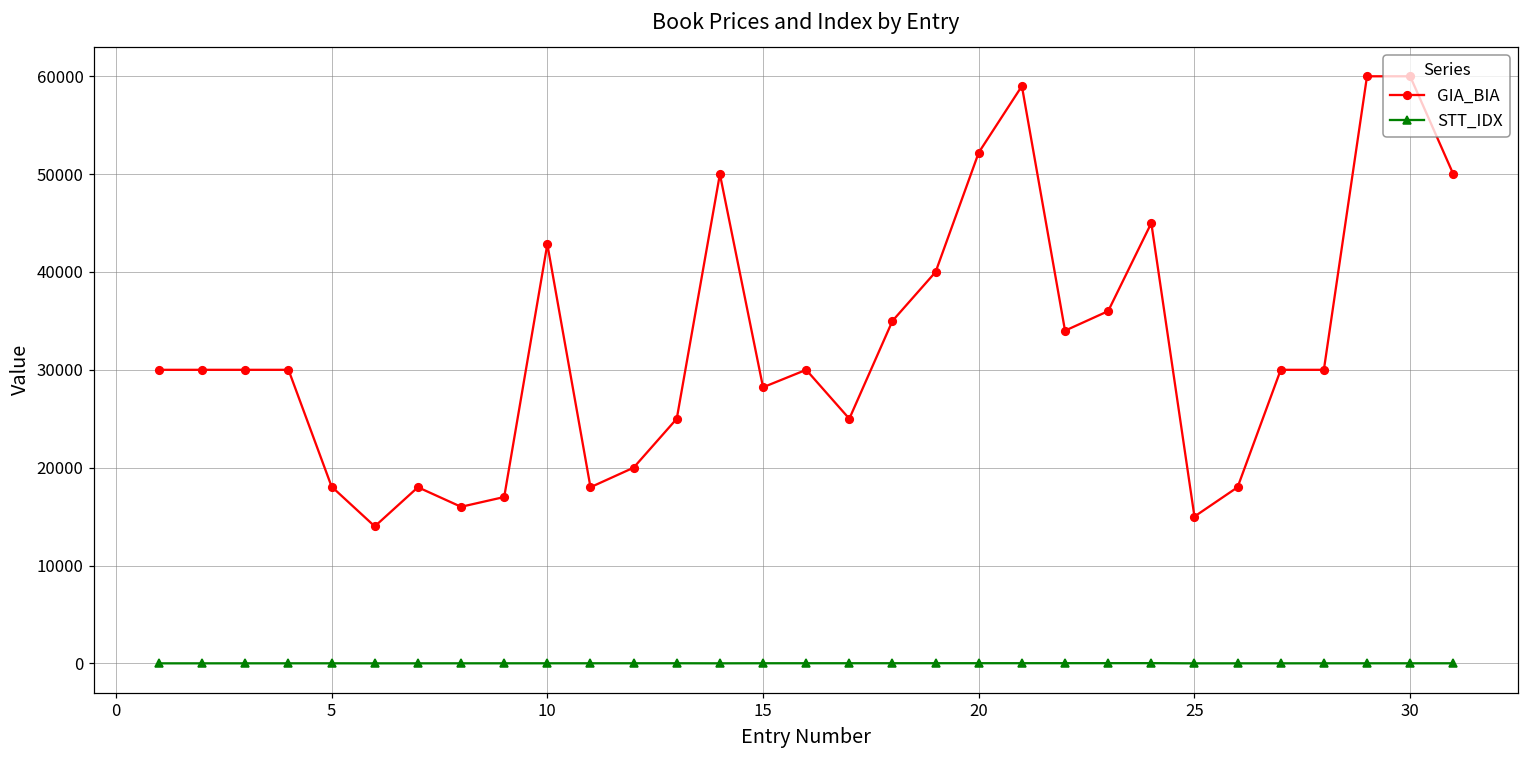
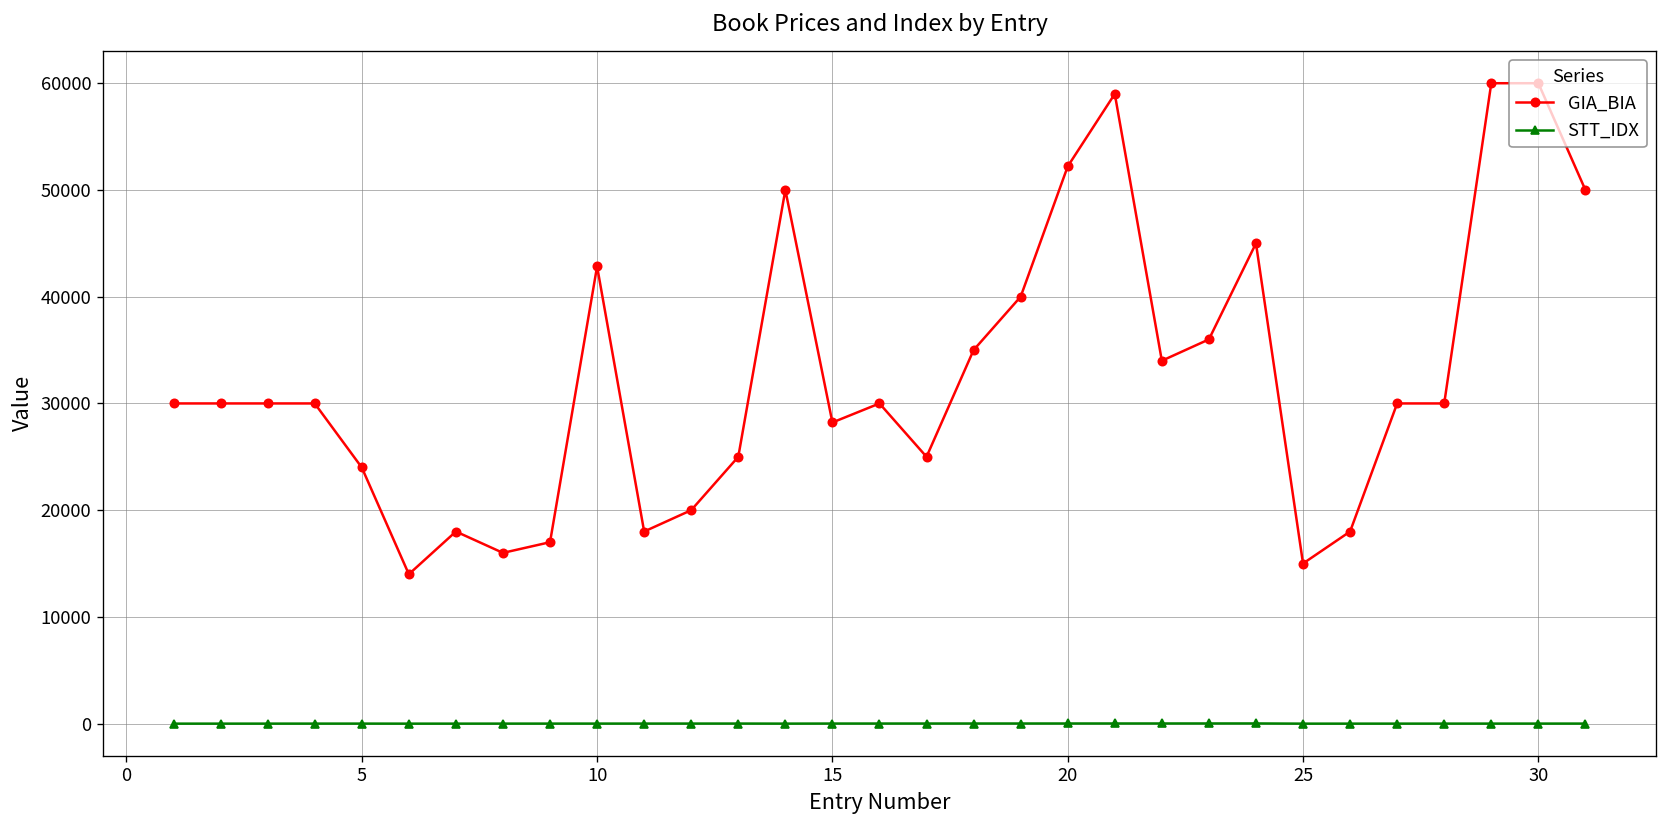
  {
    "GIA_BIA": {
-     "5": 18000,
+     "5": 24000,
      "10": 43000,
      "15": 28000,
      "20": 52000,
      "25": 15000
    },
    "STT_IDX": {
      "5": 0,
      "10": 0,
      "15": 0,
      "20": 0,
      "25": 0,
      "30": 0
    }
  }
